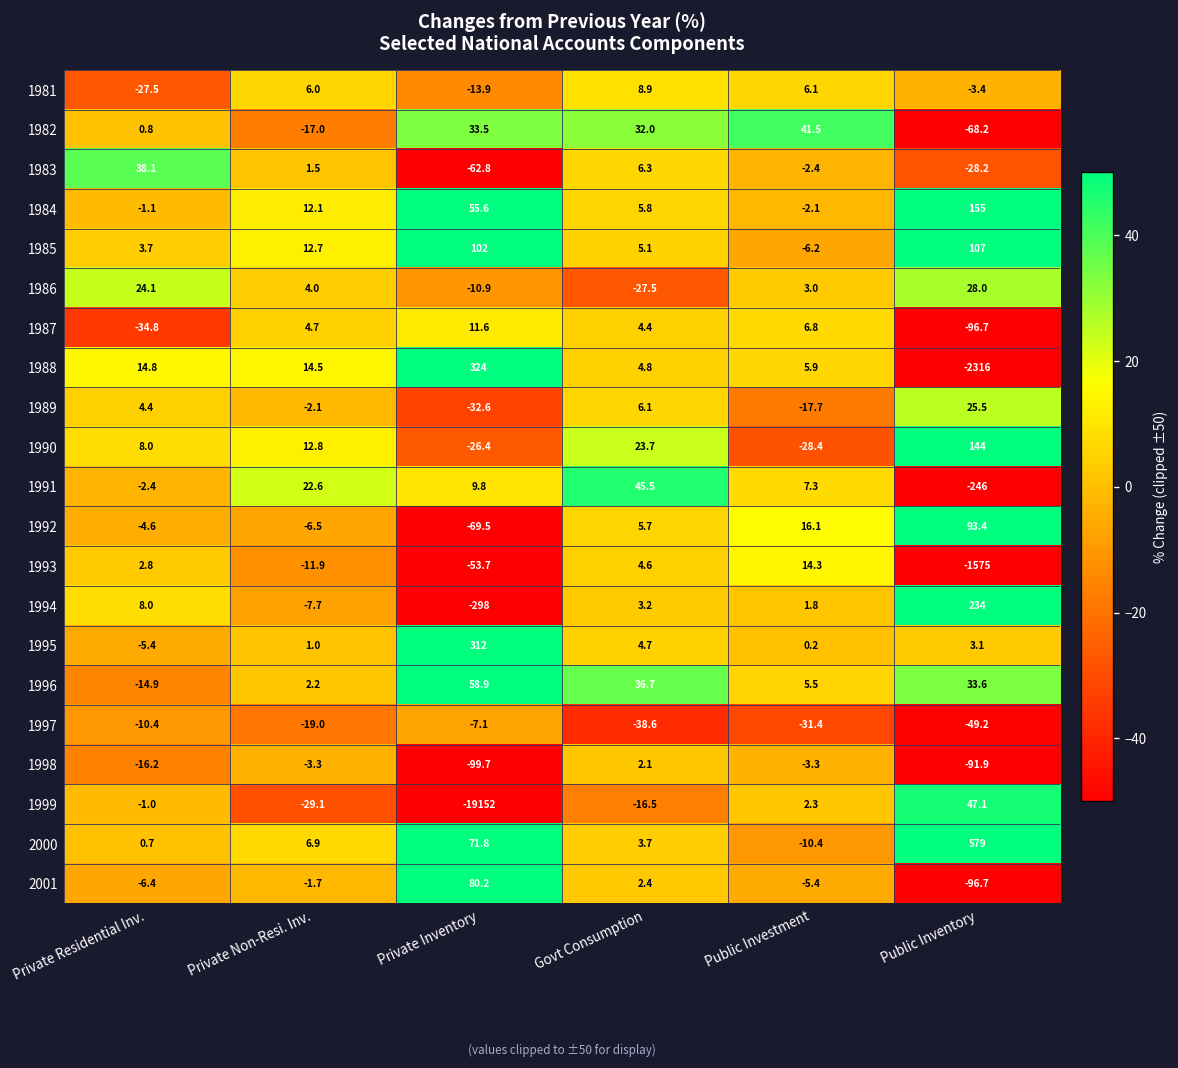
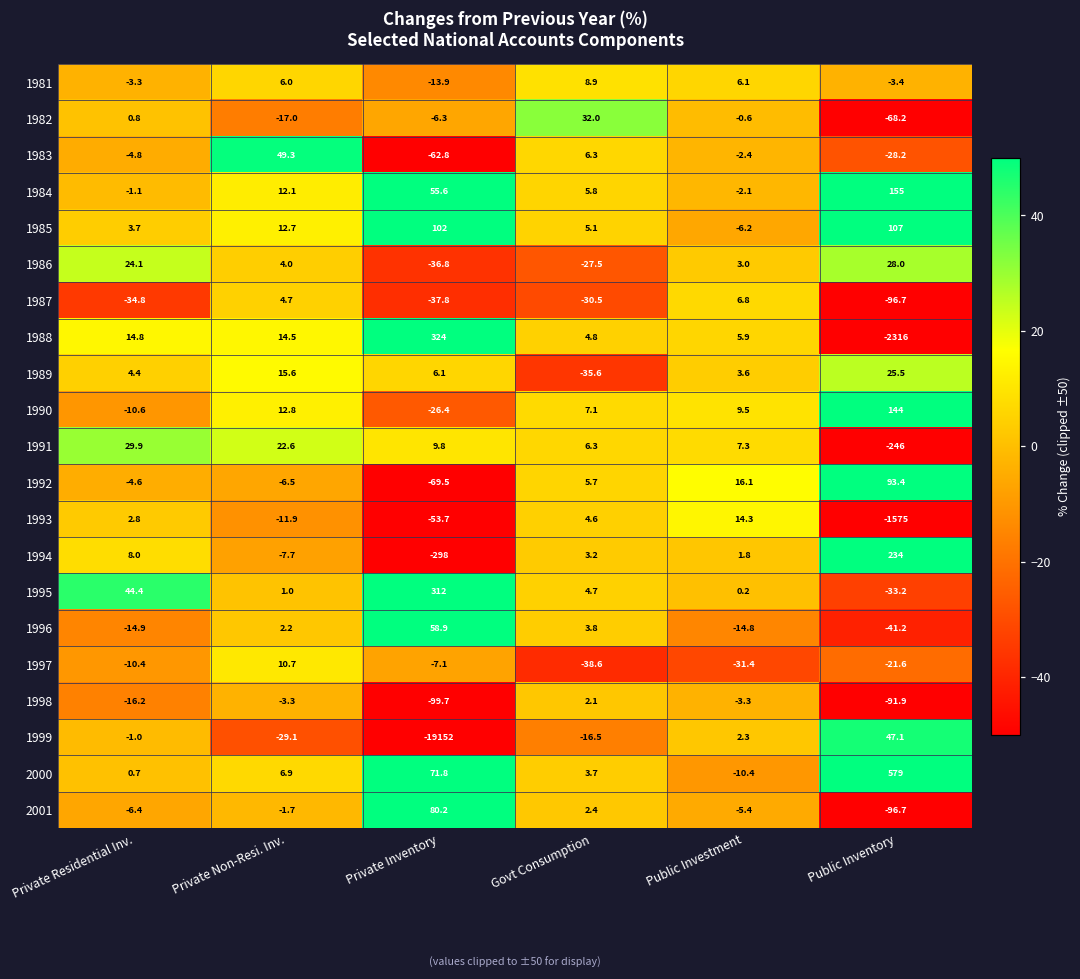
  {
    "1981": {
-     "Private Residential Inv.": -27.5,
+     "Private Residential Inv.": -3.3,
      "Private Non-Resi. Inv.": 6.0,
      "Private Inventory": -13.9,
      "Govt Consumption": 8.9,
      "Public Investment": 6.1,
      "Public Inventory": -3.4
    },
    "1982": {
      "Private Residential Inv.": 0.8,
      "Private Non-Resi. Inv.": -17.0,
-     "Private Inventory": 33.5,
+     "Private Inventory": -6.3,
      "Govt Consumption": 32.0,
-     "Public Investment": 41.5,
+     "Public Investment": -0.6,
      "Public Inventory": -68.2
    },
    "1983": {
-     "Private Residential Inv.": 38.1,
-     "Private Non-Resi. Inv.": 1.5,
+     "Private Residential Inv.": -4.8,
+     "Private Non-Resi. Inv.": 49.3,
      "Private Inventory": -62.8,
      "Govt Consumption": 6.3,
      "Public Investment": -2.4,
      "Public Inventory": -28.2
    },
    "1984": {
      "Private Residential Inv.": -1.1,
      "Private Non-Resi. Inv.": 12.1,
      "Private Inventory": 55.6,
      "Govt Consumption": 5.8,
      "Public Investment": -2.1,
      "Public Inventory": 155
    },
    "1985": {
      "Private Residential Inv.": 3.7,
      "Private Non-Resi. Inv.": 12.7,
      "Private Inventory": 102,
      "Govt Consumption": 5.1,
      "Public Investment": -6.2,
      "Public Inventory": 107
    },
    "1986": {
      "Private Residential Inv.": 24.1,
      "Private Non-Resi. Inv.": 4.0,
-     "Private Inventory": -10.9,
+     "Private Inventory": -36.8,
      "Govt Consumption": -27.5,
      "Public Investment": 3.0,
      "Public Inventory": 28.0
    },
    "1987": {
      "Private Residential Inv.": -34.8,
      "Private Non-Resi. Inv.": 4.7,
-     "Private Inventory": 11.6,
-     "Govt Consumption": 4.4,
+     "Private Inventory": -37.8,
+     "Govt Consumption": -30.5,
      "Public Investment": 6.8,
      "Public Inventory": -96.7
    },
    "1988": {
      "Private Residential Inv.": 14.8,
      "Private Non-Resi. Inv.": 14.5,
      "Private Inventory": 324,
      "Govt Consumption": 4.8,
      "Public Investment": 5.9,
      "Public Inventory": -2316
    },
    "1989": {
      "Private Residential Inv.": 4.4,
-     "Private Non-Resi. Inv.": -2.1,
-     "Private Inventory": -32.6,
-     "Govt Consumption": 6.1,
-     "Public Investment": -17.7,
+     "Private Non-Resi. Inv.": 15.6,
+     "Private Inventory": 6.1,
+     "Govt Consumption": -35.6,
+     "Public Investment": 3.6,
      "Public Inventory": 25.5
    },
    "1990": {
-     "Private Residential Inv.": 8.0,
+     "Private Residential Inv.": -10.6,
      "Private Non-Resi. Inv.": 12.8,
      "Private Inventory": -26.4,
-     "Govt Consumption": 23.7,
-     "Public Investment": -28.4,
+     "Govt Consumption": 7.1,
+     "Public Investment": 9.5,
      "Public Inventory": 144
    },
    "1991": {
-     "Private Residential Inv.": -2.4,
+     "Private Residential Inv.": 29.9,
      "Private Non-Resi. Inv.": 22.6,
      "Private Inventory": 9.8,
-     "Govt Consumption": 45.5,
+     "Govt Consumption": 6.3,
      "Public Investment": 7.3,
      "Public Inventory": -246
    },
    "1992": {
      "Private Residential Inv.": -4.6,
      "Private Non-Resi. Inv.": -6.5,
      "Private Inventory": -69.5,
      "Govt Consumption": 5.7,
      "Public Investment": 16.1,
      "Public Inventory": 93.4
    },
    "1993": {
      "Private Residential Inv.": 2.8,
      "Private Non-Resi. Inv.": -11.9,
      "Private Inventory": -53.7,
      "Govt Consumption": 4.6,
      "Public Investment": 14.3,
      "Public Inventory": -1575
    },
    "1994": {
      "Private Residential Inv.": 8.0,
      "Private Non-Resi. Inv.": -7.7,
      "Private Inventory": -298,
      "Govt Consumption": 3.2,
      "Public Investment": 1.8,
      "Public Inventory": 234
    },
    "1995": {
-     "Private Residential Inv.": -5.4,
+     "Private Residential Inv.": 44.4,
      "Private Non-Resi. Inv.": 1.0,
      "Private Inventory": 312,
      "Govt Consumption": 4.7,
      "Public Investment": 0.2,
-     "Public Inventory": 3.1
+     "Public Inventory": -33.2
    },
    "1996": {
      "Private Residential Inv.": -14.9,
      "Private Non-Resi. Inv.": 2.2,
      "Private Inventory": 58.9,
-     "Govt Consumption": 36.7,
-     "Public Investment": 5.5,
-     "Public Inventory": 33.6
+     "Govt Consumption": 3.8,
+     "Public Investment": -14.8,
+     "Public Inventory": -41.2
    },
    "1997": {
      "Private Residential Inv.": -10.4,
-     "Private Non-Resi. Inv.": -19.0,
+     "Private Non-Resi. Inv.": 10.7,
      "Private Inventory": -7.1,
      "Govt Consumption": -38.6,
      "Public Investment": -31.4,
-     "Public Inventory": -49.2
+     "Public Inventory": -21.6
    },
    "1998": {
      "Private Residential Inv.": -16.2,
      "Private Non-Resi. Inv.": -3.3,
      "Private Inventory": -99.7,
      "Govt Consumption": 2.1,
      "Public Investment": -3.3,
      "Public Inventory": -91.9
    },
    "1999": {
      "Private Residential Inv.": -1.0,
      "Private Non-Resi. Inv.": -29.1,
      "Private Inventory": -19152,
      "Govt Consumption": -16.5,
      "Public Investment": 2.3,
      "Public Inventory": 47.1
    },
    "2000": {
      "Private Residential Inv.": 0.7,
      "Private Non-Resi. Inv.": 6.9,
      "Private Inventory": 71.8,
      "Govt Consumption": 3.7,
      "Public Investment": -10.4,
      "Public Inventory": 579
    },
    "2001": {
      "Private Residential Inv.": -6.4,
      "Private Non-Resi. Inv.": -1.7,
      "Private Inventory": 80.2,
      "Govt Consumption": 2.4,
      "Public Investment": -5.4,
      "Public Inventory": -96.7
    }
  }
